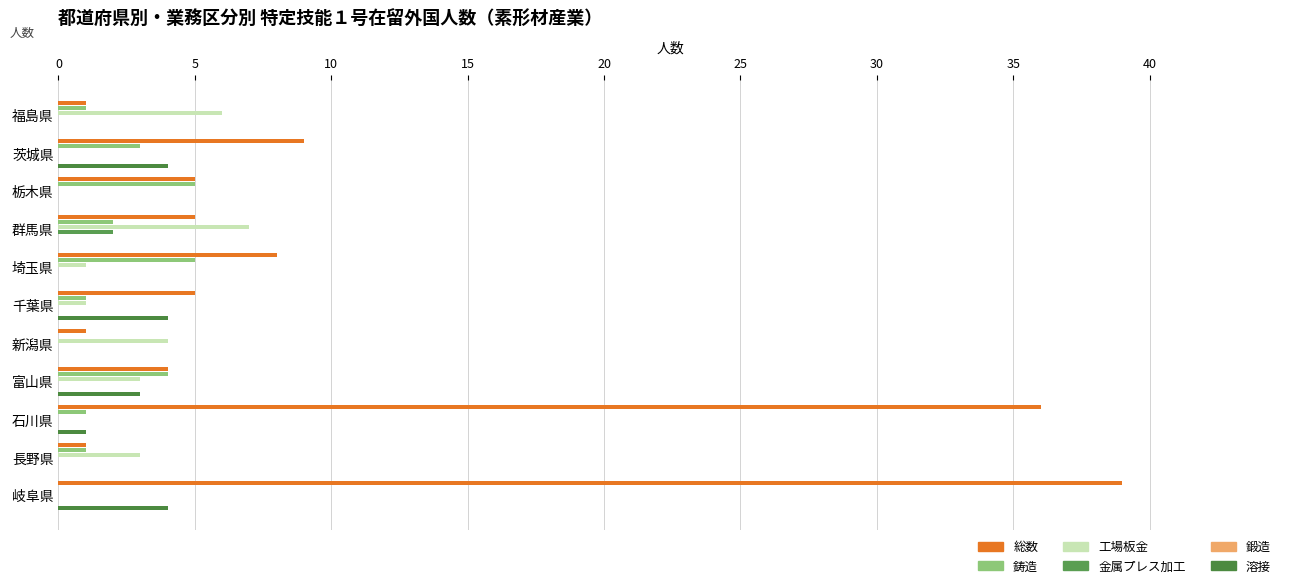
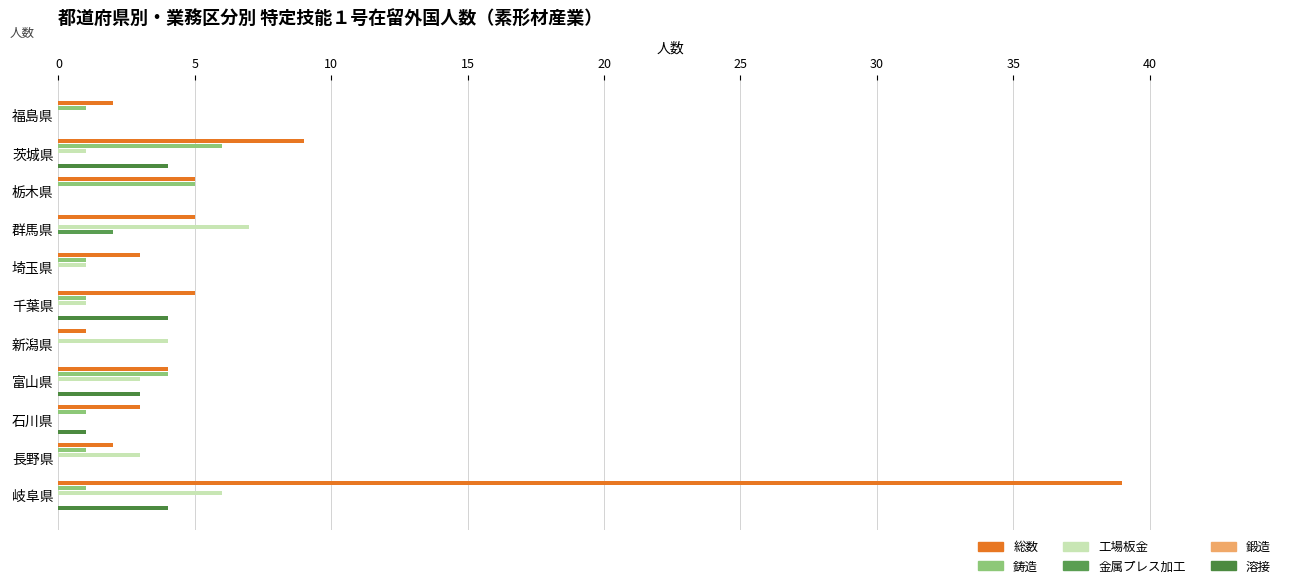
  {
    "総数": {
-     "福島県": 1,
+     "福島県": 2,
      "茨城県": 9,
      "栃木県": 5,
      "群馬県": 5,
-     "埼玉県": 8,
+     "埼玉県": 3,
      "千葉県": 5,
      "新潟県": 1,
      "富山県": 4,
-     "石川県": 36,
-     "長野県": 1,
+     "石川県": 3,
+     "長野県": 2,
      "岐阜県": 39
    },
    "鋳造": {
      "福島県": 1,
-     "茨城県": 3,
+     "茨城県": 6,
      "栃木県": 5,
-     "群馬県": 2,
-     "埼玉県": 5,
+     "群馬県": 0,
+     "埼玉県": 1,
      "千葉県": 1,
      "新潟県": 0,
      "富山県": 4,
      "石川県": 1,
      "長野県": 1,
-     "岐阜県": 0
+     "岐阜県": 1
    },
    "工場板金": {
-     "福島県": 6,
-     "茨城県": 0,
+     "福島県": 0,
+     "茨城県": 1,
      "栃木県": 0,
      "群馬県": 7,
      "埼玉県": 1,
      "千葉県": 1,
      "新潟県": 4,
      "富山県": 3,
      "石川県": 0,
      "長野県": 3,
-     "岐阜県": 0
+     "岐阜県": 6
    },
    "鍛造": {
      "福島県": 0,
      "茨城県": 0,
      "栃木県": 0,
      "群馬県": 0,
      "埼玉県": 0,
      "千葉県": 0,
      "新潟県": 0,
      "富山県": 0,
      "石川県": 0,
      "長野県": 0,
      "岐阜県": 0
    }
  }
